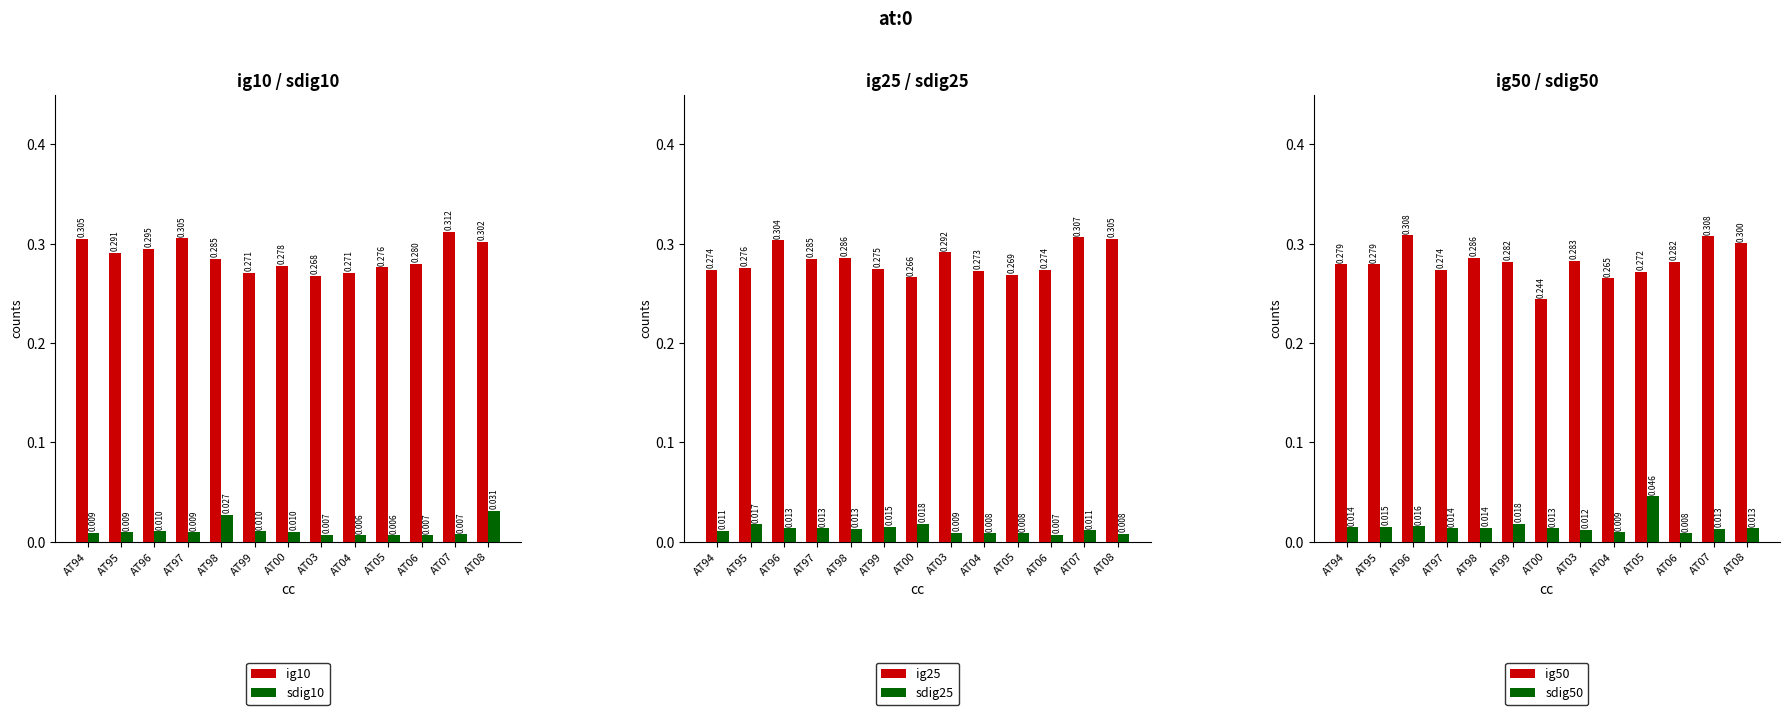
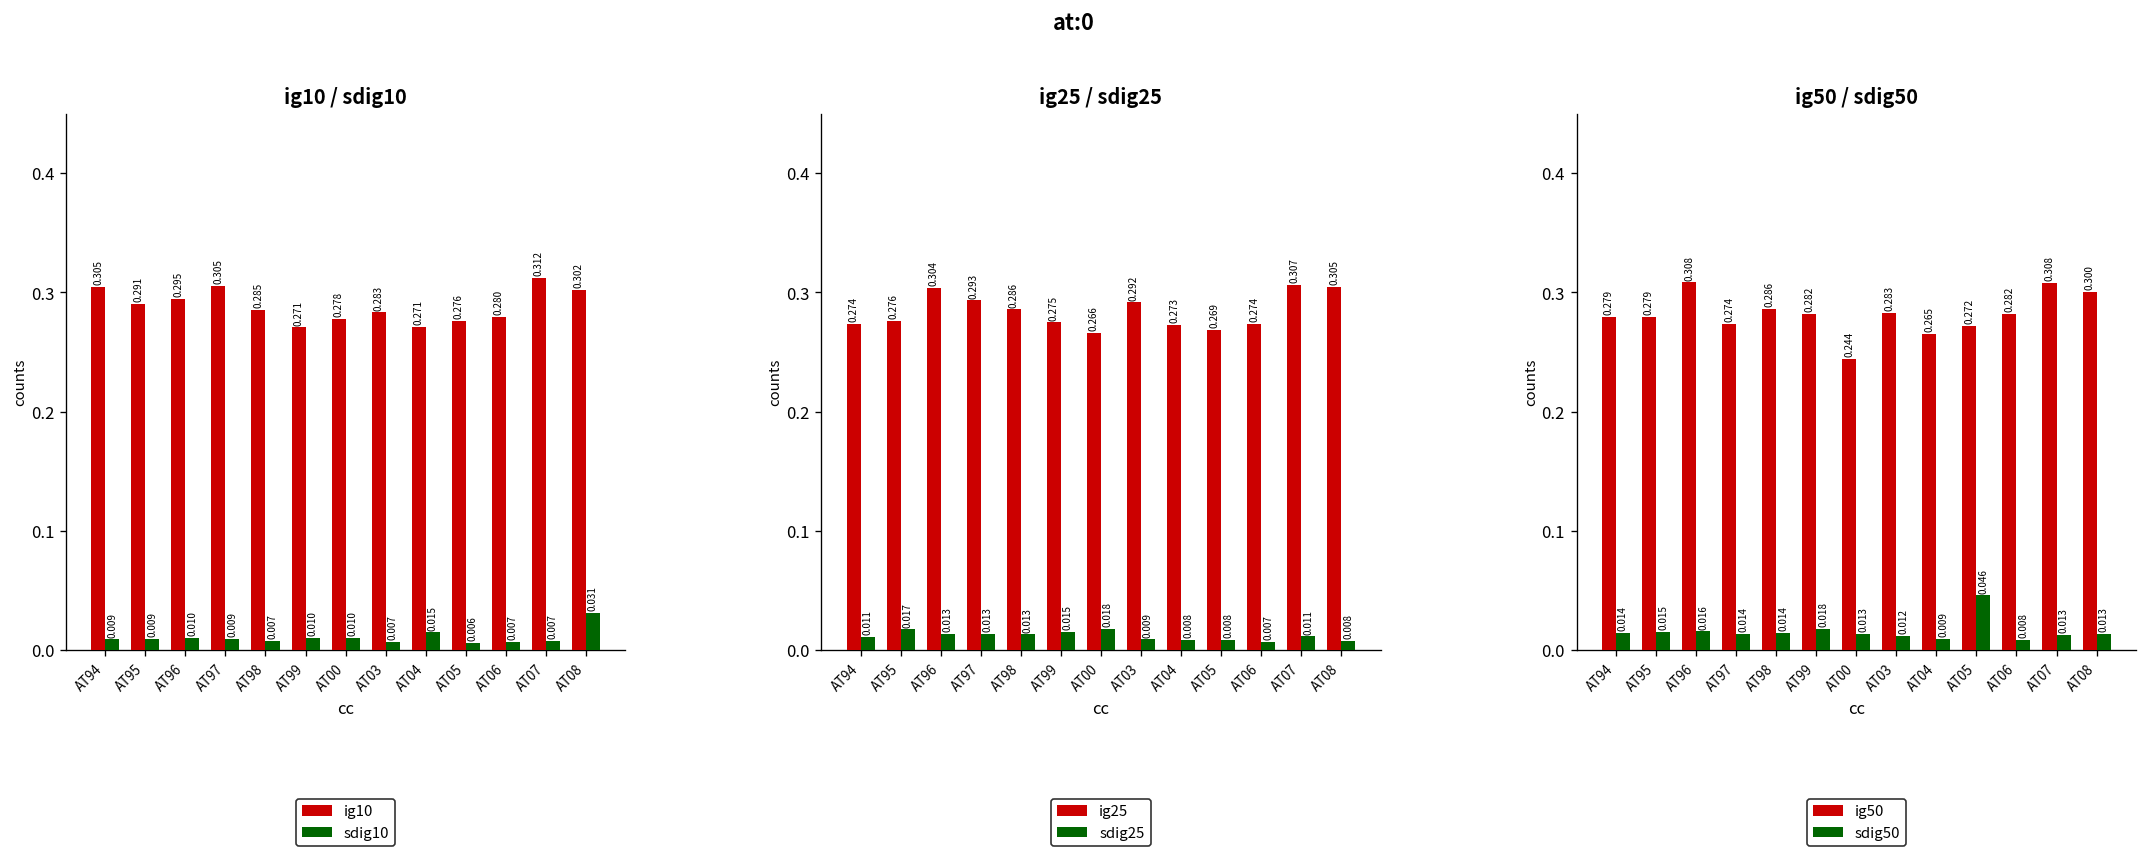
  {
    "ig10 / sdig10": {
      "ig10": {
        "AT94": 0.305,
        "AT95": 0.291,
        "AT96": 0.295,
        "AT97": 0.305,
        "AT98": 0.285,
        "AT99": 0.271,
        "AT00": 0.278,
-       "AT03": 0.268,
+       "AT03": 0.283,
        "AT04": 0.271,
        "AT05": 0.276,
        "AT06": 0.280,
        "AT07": 0.312,
        "AT08": 0.302
      },
      "sdig10": {
        "AT94": 0.009,
        "AT95": 0.009,
        "AT96": 0.010,
        "AT97": 0.009,
-       "AT98": 0.027,
+       "AT98": 0.007,
        "AT99": 0.010,
        "AT00": 0.010,
        "AT03": 0.007,
-       "AT04": 0.006,
+       "AT04": 0.015,
        "AT05": 0.006,
        "AT06": 0.007,
        "AT07": 0.007,
        "AT08": 0.031
      }
    },
    "ig25 / sdig25": {
      "ig25": {
        "AT94": 0.274,
        "AT95": 0.276,
        "AT96": 0.304,
-       "AT97": 0.285,
+       "AT97": 0.293,
        "AT98": 0.286,
        "AT99": 0.275,
        "AT00": 0.266,
        "AT03": 0.292,
        "AT04": 0.273,
        "AT05": 0.269,
        "AT06": 0.274,
        "AT07": 0.307,
        "AT08": 0.305
      },
      "sdig25": {
        "AT94": 0.011,
        "AT95": 0.017,
        "AT96": 0.013,
        "AT97": 0.013,
        "AT98": 0.013,
        "AT99": 0.015,
        "AT00": 0.018,
        "AT03": 0.009,
        "AT04": 0.008,
        "AT05": 0.008,
        "AT06": 0.007,
        "AT07": 0.011,
        "AT08": 0.008
      }
    },
    "ig50 / sdig50": {
      "ig50": {
        "AT94": 0.279,
        "AT95": 0.279,
        "AT96": 0.308,
        "AT97": 0.274,
        "AT98": 0.286,
        "AT99": 0.282,
        "AT00": 0.244,
        "AT03": 0.283,
        "AT04": 0.265,
        "AT05": 0.272,
        "AT06": 0.282,
        "AT07": 0.308,
        "AT08": 0.300
      },
      "sdig50": {
        "AT94": 0.014,
        "AT95": 0.015,
        "AT96": 0.016,
        "AT97": 0.014,
        "AT98": 0.014,
        "AT99": 0.018,
        "AT00": 0.013,
        "AT03": 0.012,
        "AT04": 0.009,
        "AT05": 0.046,
        "AT06": 0.008,
        "AT07": 0.013,
        "AT08": 0.013
      }
    }
  }
